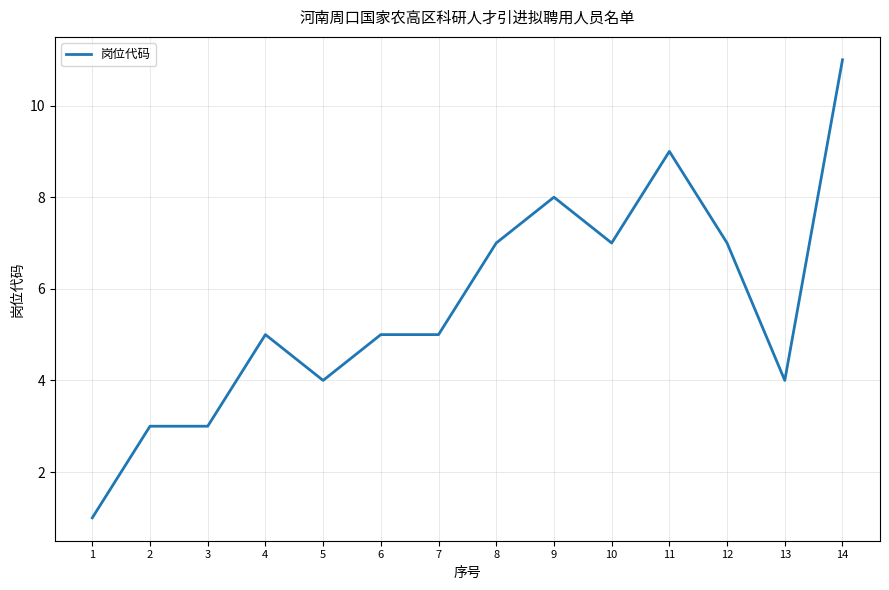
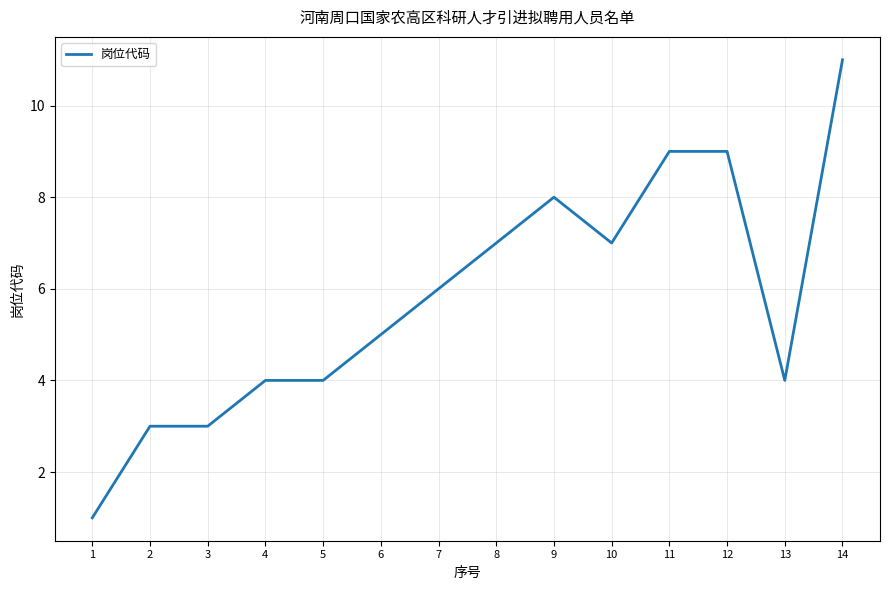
  {
    "1": 1,
    "2": 3,
    "3": 3,
-   "4": 5,
+   "4": 4,
    "5": 4,
    "6": 5,
-   "7": 5,
+   "7": 6,
    "8": 7,
    "9": 8,
    "10": 7,
    "11": 9,
-   "12": 7,
+   "12": 9,
    "13": 4,
    "14": 11
  }
